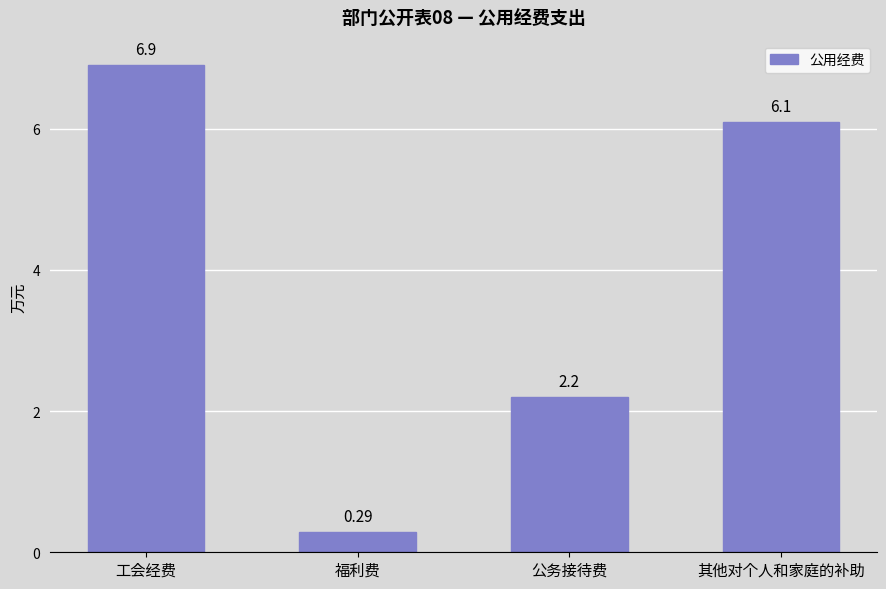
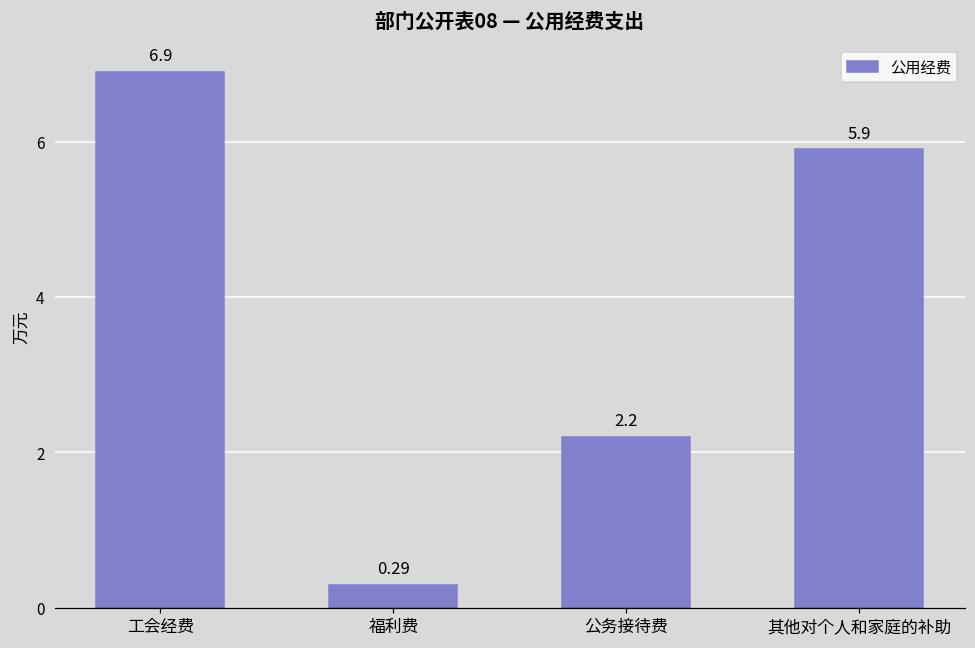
  {
    "工会经费": 6.9,
    "福利费": 0.29,
    "公务接待费": 2.2,
-   "其他对个人和家庭的补助": 6.1
+   "其他对个人和家庭的补助": 5.9
  }
